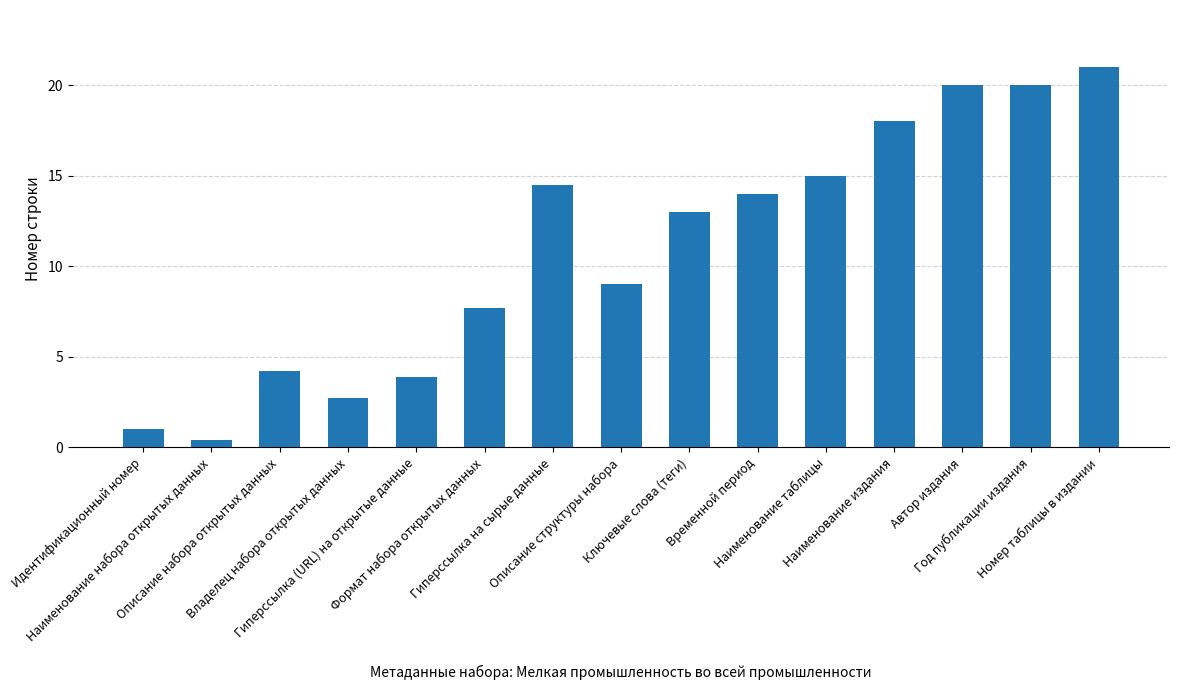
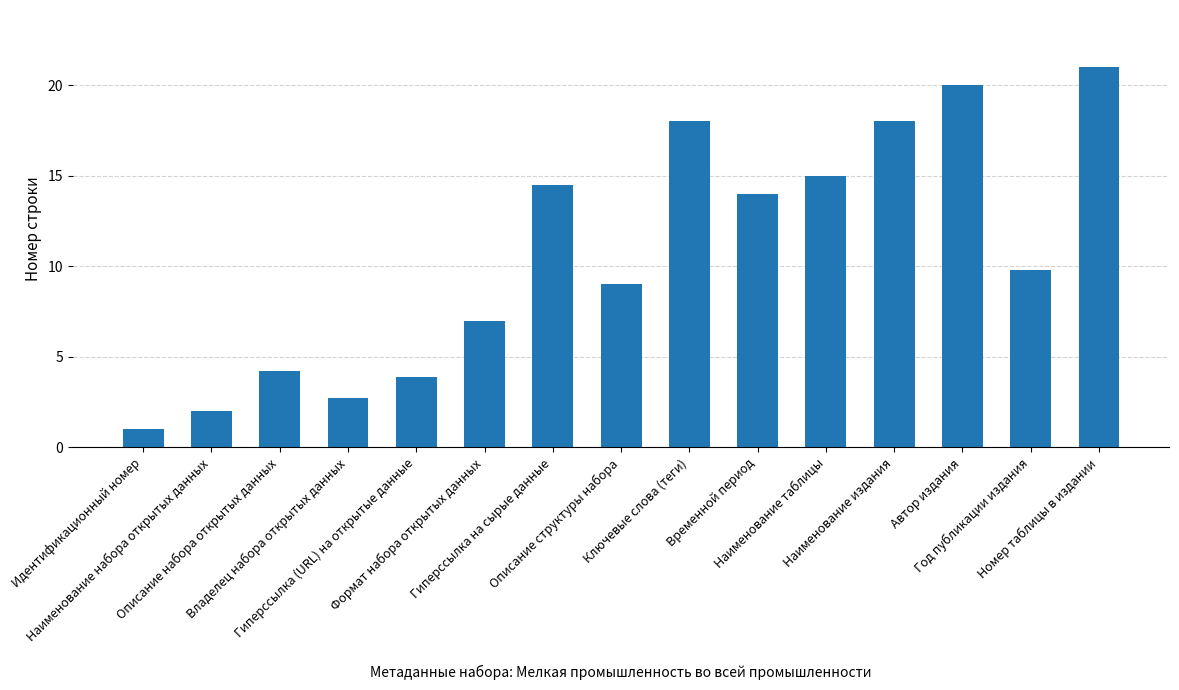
  {
    "Идентификационный номер": 1.0,
-   "Наименование набора открытых данных": 0.4,
+   "Наименование набора открытых данных": 2.0,
    "Описание набора открытых данных": 4.2,
    "Владелец набора открытых данных": 2.7,
    "Гиперссылка (URL) на открытые данные": 3.9,
-   "Формат набора открытых данных": 7.7,
+   "Формат набора открытых данных": 7.0,
    "Гиперссылка на сырые данные": 14.5,
    "Описание структуры набора": 9.0,
-   "Ключевые слова (теги)": 13,
+   "Ключевые слова (теги)": 18,
    "Временной период": 14.0,
    "Наименование таблицы": 15.0,
    "Наименование издания": 18.0,
    "Автор издания": 20.0,
-   "Год публикации издания": 20.0,
+   "Год публикации издания": 9.8,
    "Номер таблицы в издании": 21.0
  }
